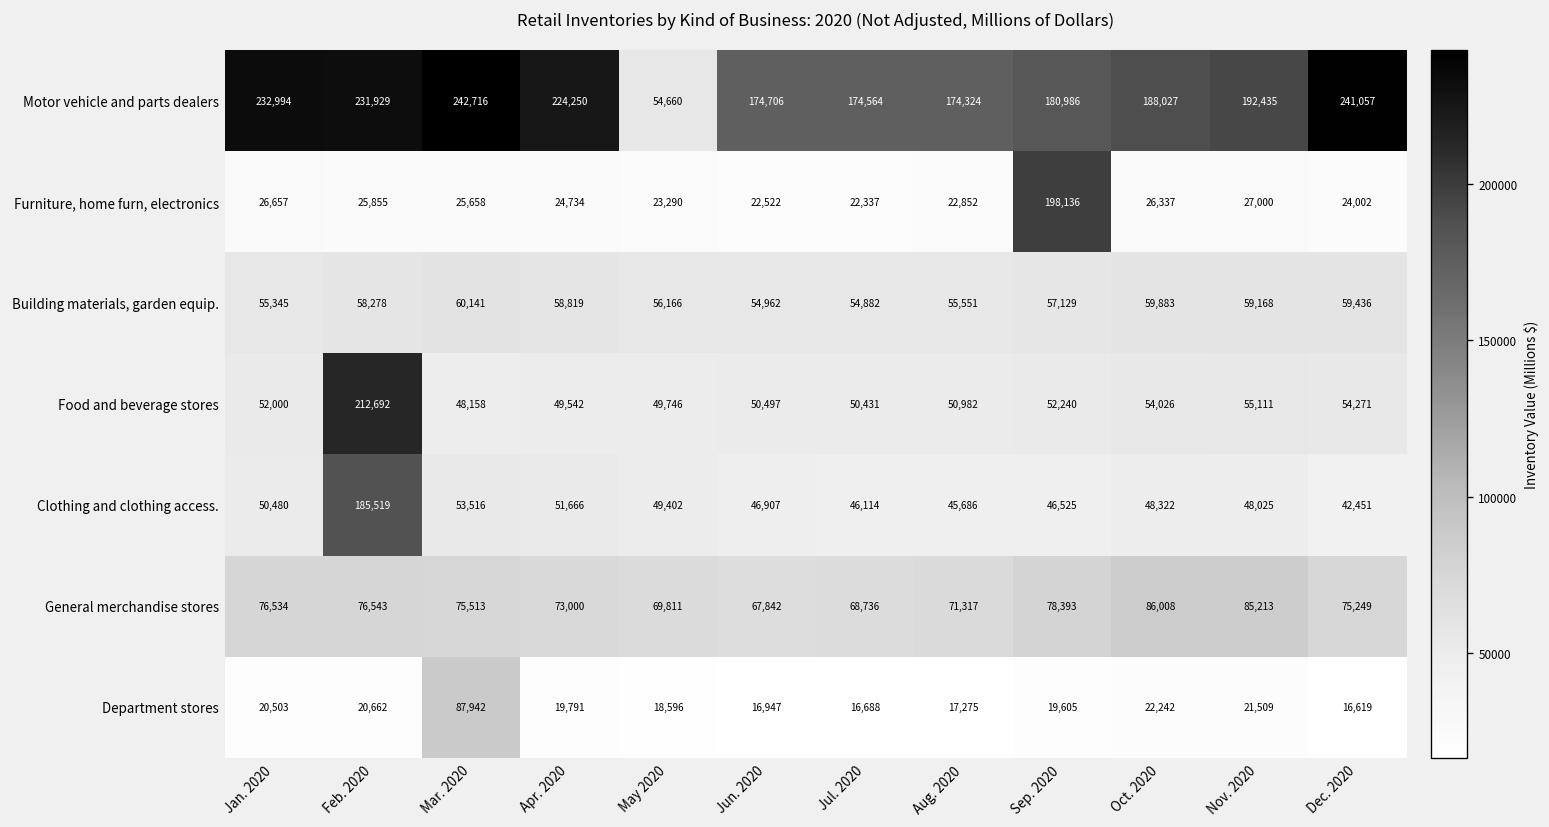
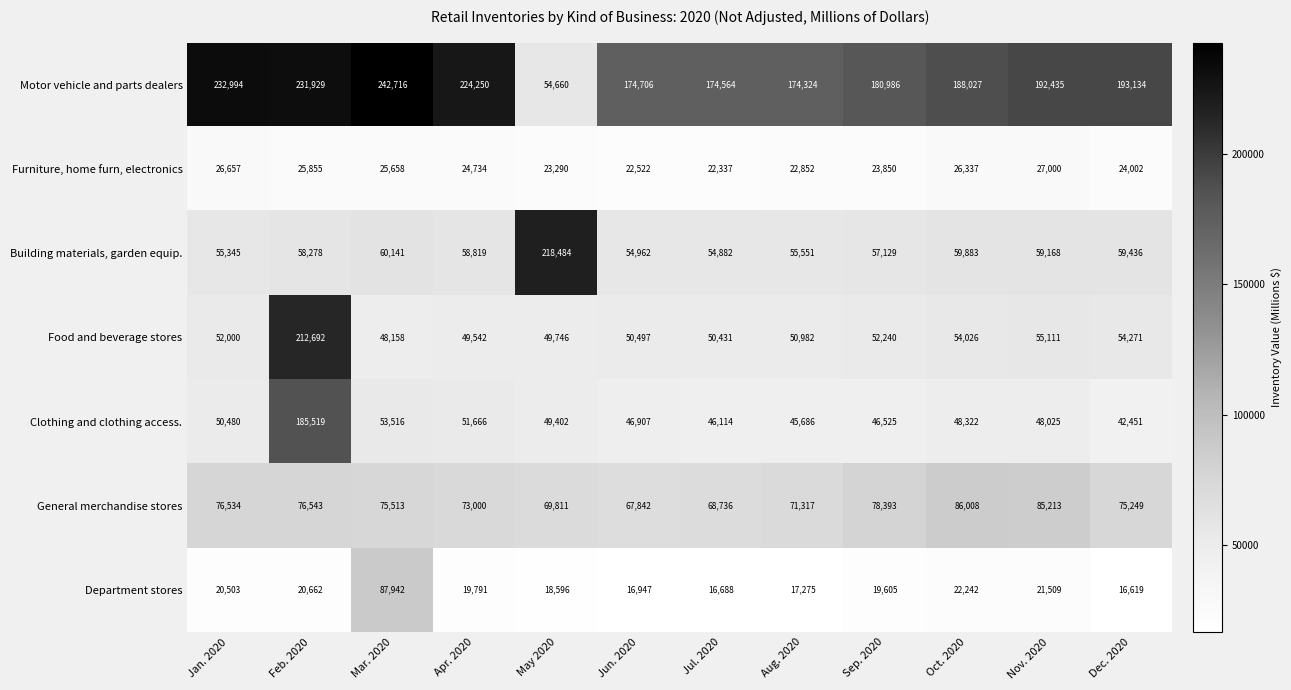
  {
    "Motor vehicle and parts dealers": {
      "Jan. 2020": "232,994",
      "Feb. 2020": "231,929",
      "Mar. 2020": "242,716",
      "Apr. 2020": "224,250",
      "May 2020": "54,660",
      "Jun. 2020": "174,706",
      "Jul. 2020": "174,564",
      "Aug. 2020": "174,324",
      "Sep. 2020": "180,986",
      "Oct. 2020": "188,027",
      "Nov. 2020": "192,435",
-     "Dec. 2020": "241,057"
+     "Dec. 2020": "193,134"
    },
    "Furniture, home furn, electronics": {
      "Jan. 2020": "26,657",
      "Feb. 2020": "25,855",
      "Mar. 2020": "25,658",
      "Apr. 2020": "24,734",
      "May 2020": "23,290",
      "Jun. 2020": "22,522",
      "Jul. 2020": "22,337",
      "Aug. 2020": "22,852",
-     "Sep. 2020": "198,136",
+     "Sep. 2020": "23,850",
      "Oct. 2020": "26,337",
      "Nov. 2020": "27,000",
      "Dec. 2020": "24,002"
    },
    "Building materials, garden equip.": {
      "Jan. 2020": "55,345",
      "Feb. 2020": "58,278",
      "Mar. 2020": "60,141",
      "Apr. 2020": "58,819",
-     "May 2020": "56,166",
+     "May 2020": "218,484",
      "Jun. 2020": "54,962",
      "Jul. 2020": "54,882",
      "Aug. 2020": "55,551",
      "Sep. 2020": "57,129",
      "Oct. 2020": "59,883",
      "Nov. 2020": "59,168",
      "Dec. 2020": "59,436"
    },
    "Food and beverage stores": {
      "Jan. 2020": "52,000",
      "Feb. 2020": "212,692",
      "Mar. 2020": "48,158",
      "Apr. 2020": "49,542",
      "May 2020": "49,746",
      "Jun. 2020": "50,497",
      "Jul. 2020": "50,431",
      "Aug. 2020": "50,982",
      "Sep. 2020": "52,240",
      "Oct. 2020": "54,026",
      "Nov. 2020": "55,111",
      "Dec. 2020": "54,271"
    },
    "Clothing and clothing access.": {
      "Jan. 2020": "50,480",
      "Feb. 2020": "185,519",
      "Mar. 2020": "53,516",
      "Apr. 2020": "51,666",
      "May 2020": "49,402",
      "Jun. 2020": "46,907",
      "Jul. 2020": "46,114",
      "Aug. 2020": "45,686",
      "Sep. 2020": "46,525",
      "Oct. 2020": "48,322",
      "Nov. 2020": "48,025",
      "Dec. 2020": "42,451"
    },
    "General merchandise stores": {
      "Jan. 2020": "76,534",
      "Feb. 2020": "76,543",
      "Mar. 2020": "75,513",
      "Apr. 2020": "73,000",
      "May 2020": "69,811",
      "Jun. 2020": "67,842",
      "Jul. 2020": "68,736",
      "Aug. 2020": "71,317",
      "Sep. 2020": "78,393",
      "Oct. 2020": "86,008",
      "Nov. 2020": "85,213",
      "Dec. 2020": "75,249"
    },
    "Department stores": {
      "Jan. 2020": "20,503",
      "Feb. 2020": "20,662",
      "Mar. 2020": "87,942",
      "Apr. 2020": "19,791",
      "May 2020": "18,596",
      "Jun. 2020": "16,947",
      "Jul. 2020": "16,688",
      "Aug. 2020": "17,275",
      "Sep. 2020": "19,605",
      "Oct. 2020": "22,242",
      "Nov. 2020": "21,509",
      "Dec. 2020": "16,619"
    }
  }
